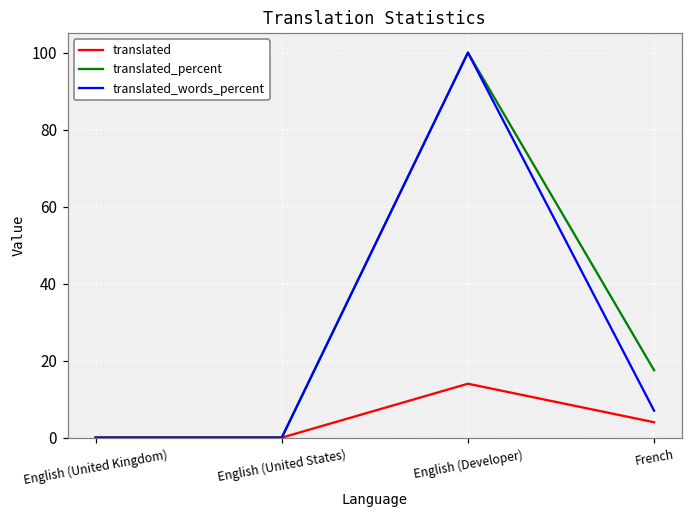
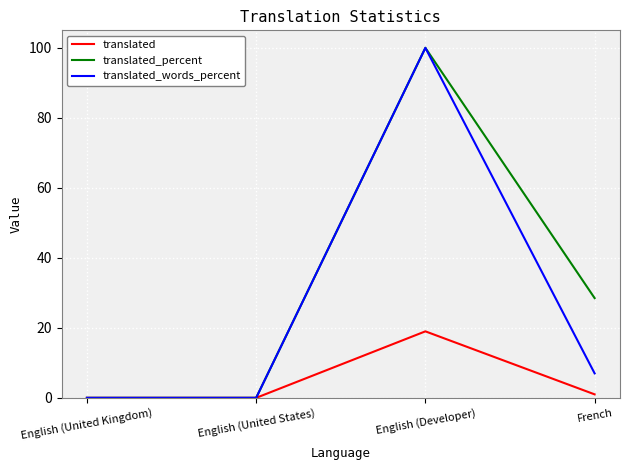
  {
    "translated": {
-     "English (Developer)": 14,
-     "French": 4
+     "English (Developer)": 19,
+     "French": 1
    },
    "translated_percent": {
-     "French": 18
+     "French": 29
    },
    "translated_words_percent": {
      "French": 7
    }
  }
